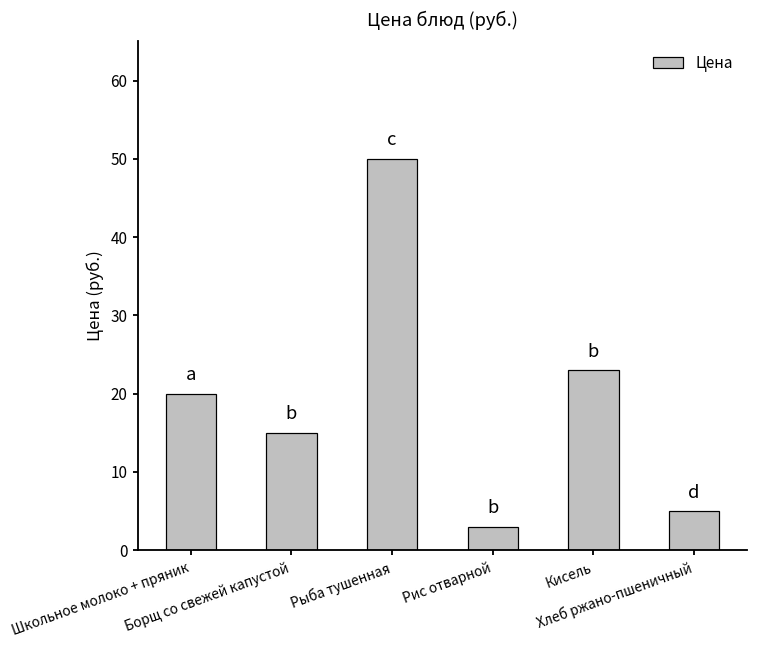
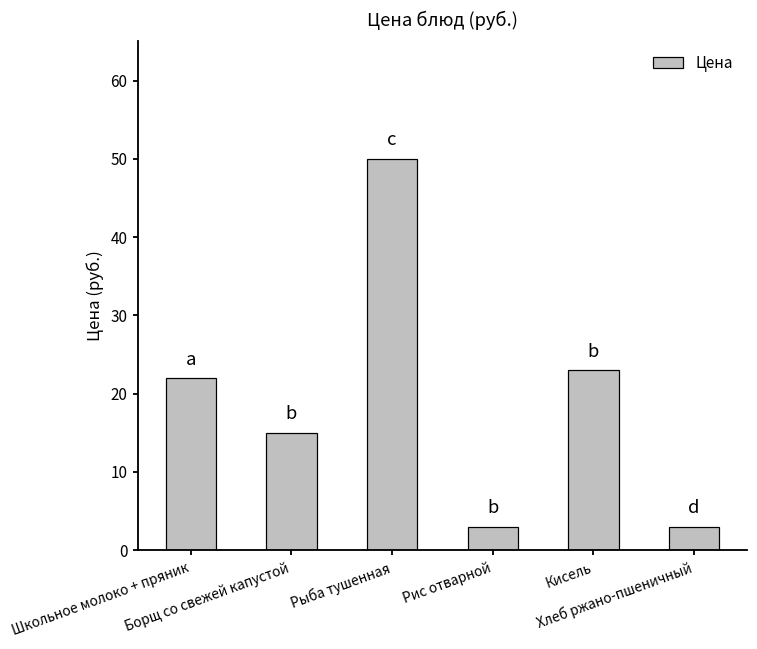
  {
-   "Школьное молоко + пряник": 20,
+   "Школьное молоко + пряник": 22,
    "Борщ со свежей капустой": 15,
    "Рыба тушенная": 50,
    "Рис отварной": 3,
    "Кисель": 23,
-   "Хлеб ржано-пшеничный": 5
+   "Хлеб ржано-пшеничный": 3
  }
